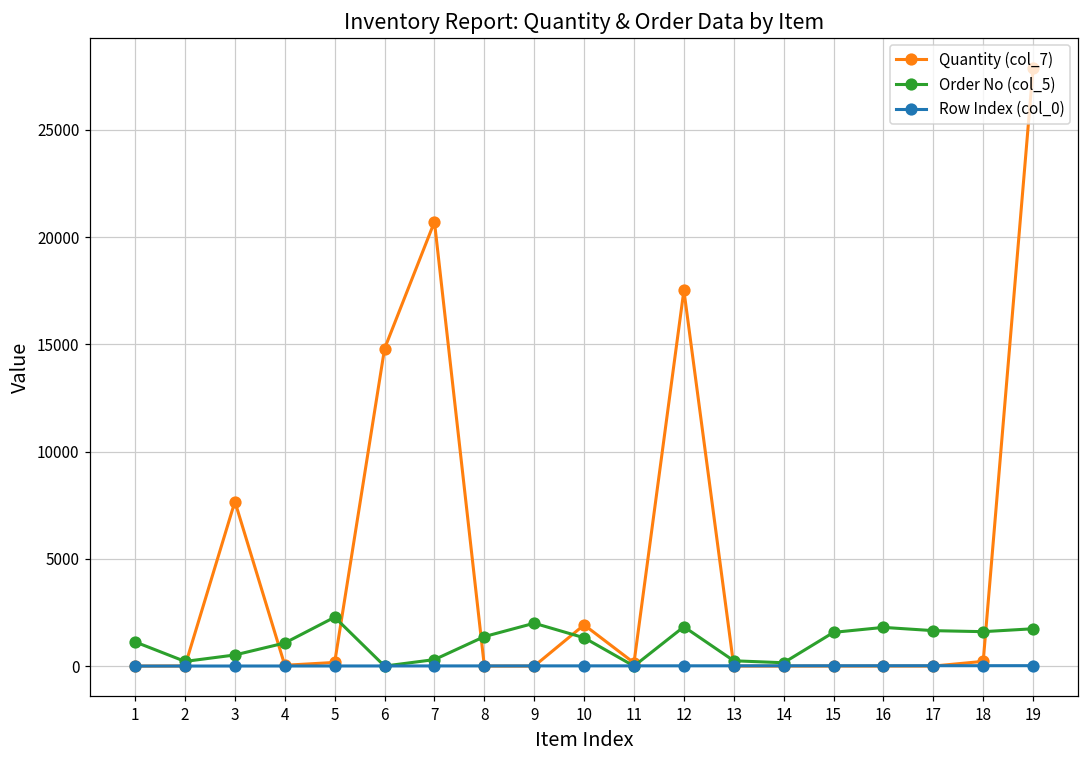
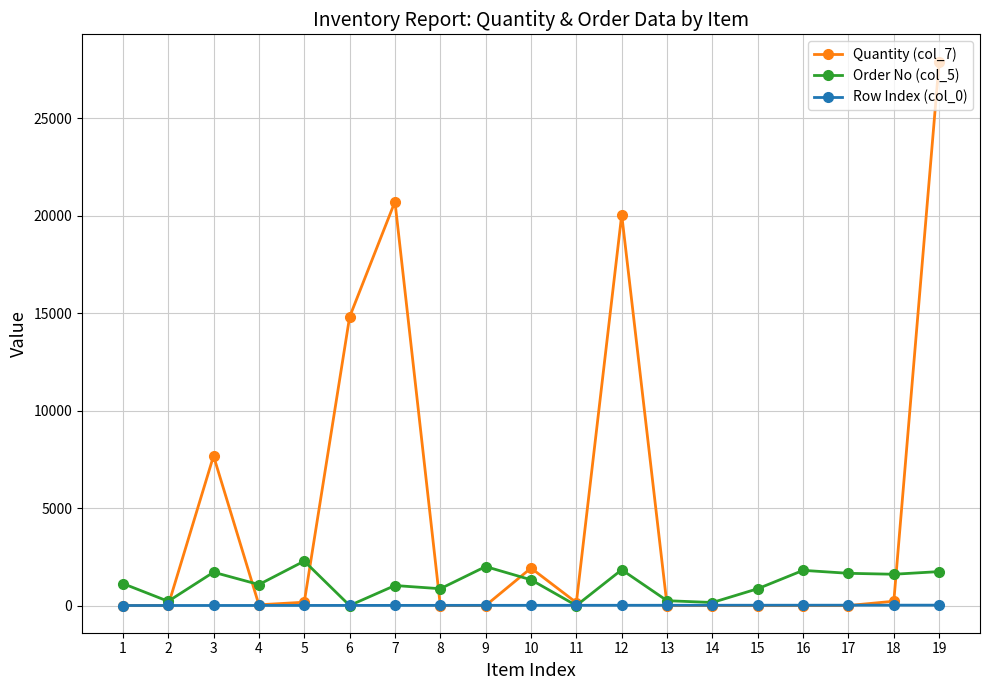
  {
    "Quantity (col_7)": {
      "3": 7700,
      "5": 200,
      "6": 14800,
      "7": 20700,
      "10": 1900,
      "11": 100,
-     "12": 17500,
+     "12": 20000,
      "18": 200
    },
    "Order No (col_5)": {
      "1": 1100,
      "2": 200,
-     "3": 500,
+     "3": 1700,
      "4": 1100,
      "5": 2300,
-     "7": 300,
-     "8": 1400,
+     "7": 1000,
+     "8": 900,
      "9": 2000,
      "10": 1300,
      "12": 1800,
      "13": 200,
      "14": 200,
-     "15": 1600,
+     "15": 900,
      "16": 1800,
      "17": 1700,
      "18": 1600,
      "19": 1700
    },
    "Row Index (col_0)": {
      "3": 0,
      "5": 0,
      "7": 0,
      "10": 0,
      "12": 0,
      "18": 0,
      "19": 0
    }
  }
